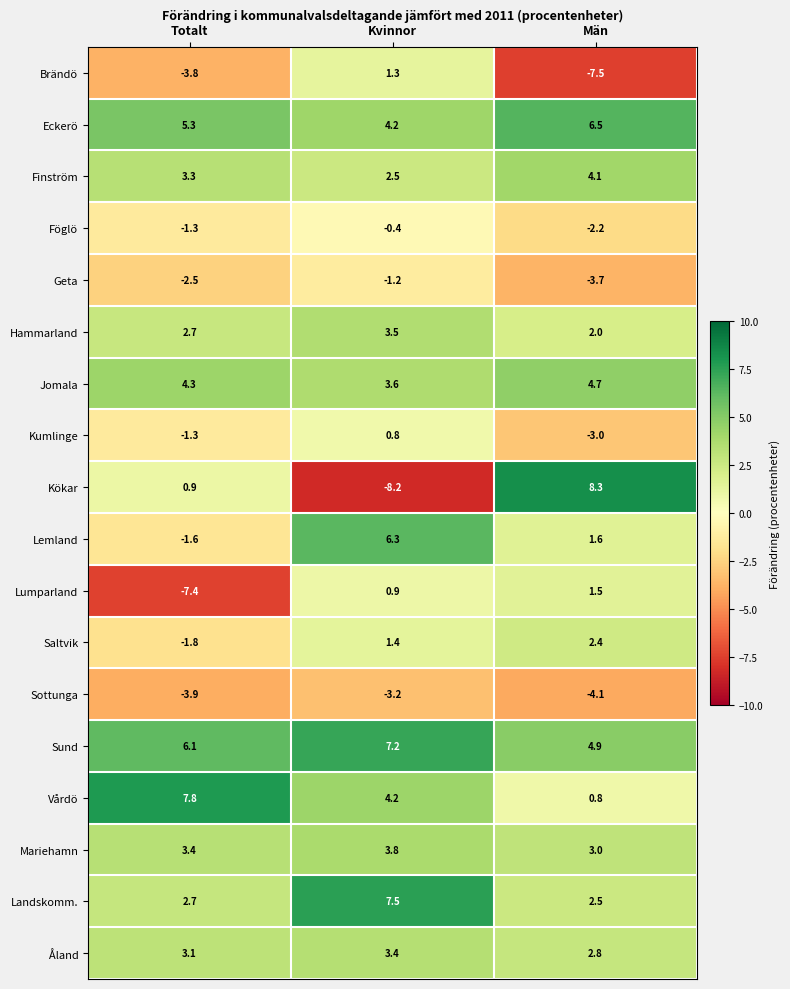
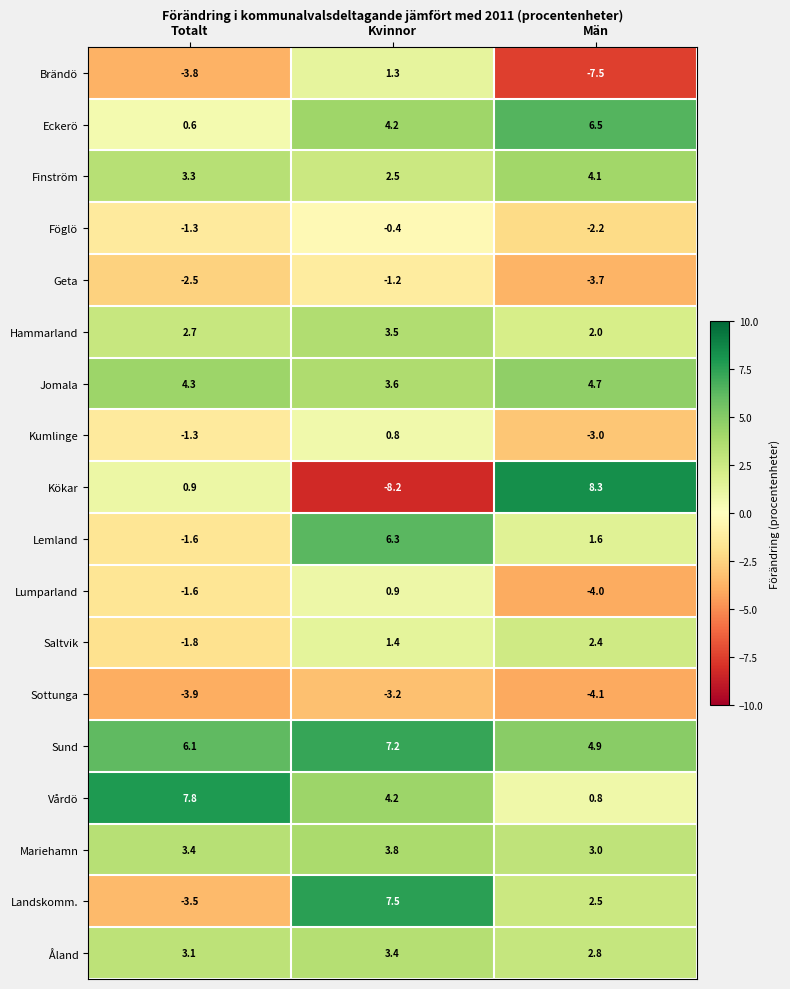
  {
    "Brändö": {
      "Totalt": -3.8,
      "Kvinnor": 1.3,
      "Män": -7.5
    },
    "Eckerö": {
-     "Totalt": 5.3,
+     "Totalt": 0.6,
      "Kvinnor": 4.2,
      "Män": 6.5
    },
    "Finström": {
      "Totalt": 3.3,
      "Kvinnor": 2.5,
      "Män": 4.1
    },
    "Föglö": {
      "Totalt": -1.3,
      "Kvinnor": -0.4,
      "Män": -2.2
    },
    "Geta": {
      "Totalt": -2.5,
      "Kvinnor": -1.2,
      "Män": -3.7
    },
    "Hammarland": {
      "Totalt": 2.7,
      "Kvinnor": 3.5,
      "Män": 2.0
    },
    "Jomala": {
      "Totalt": 4.3,
      "Kvinnor": 3.6,
      "Män": 4.7
    },
    "Kumlinge": {
      "Totalt": -1.3,
      "Kvinnor": 0.8,
      "Män": -3.0
    },
    "Kökar": {
      "Totalt": 0.9,
      "Kvinnor": -8.2,
      "Män": 8.3
    },
    "Lemland": {
      "Totalt": -1.6,
      "Kvinnor": 6.3,
      "Män": 1.6
    },
    "Lumparland": {
-     "Totalt": -7.4,
+     "Totalt": -1.6,
      "Kvinnor": 0.9,
-     "Män": 1.5
+     "Män": -4.0
    },
    "Saltvik": {
      "Totalt": -1.8,
      "Kvinnor": 1.4,
      "Män": 2.4
    },
    "Sottunga": {
      "Totalt": -3.9,
      "Kvinnor": -3.2,
      "Män": -4.1
    },
    "Sund": {
      "Totalt": 6.1,
      "Kvinnor": 7.2,
      "Män": 4.9
    },
    "Vårdö": {
      "Totalt": 7.8,
      "Kvinnor": 4.2,
      "Män": 0.8
    },
    "Mariehamn": {
      "Totalt": 3.4,
      "Kvinnor": 3.8,
      "Män": 3.0
    },
    "Landskomm.": {
-     "Totalt": 2.7,
+     "Totalt": -3.5,
      "Kvinnor": 7.5,
      "Män": 2.5
    },
    "Åland": {
      "Totalt": 3.1,
      "Kvinnor": 3.4,
      "Män": 2.8
    }
  }
